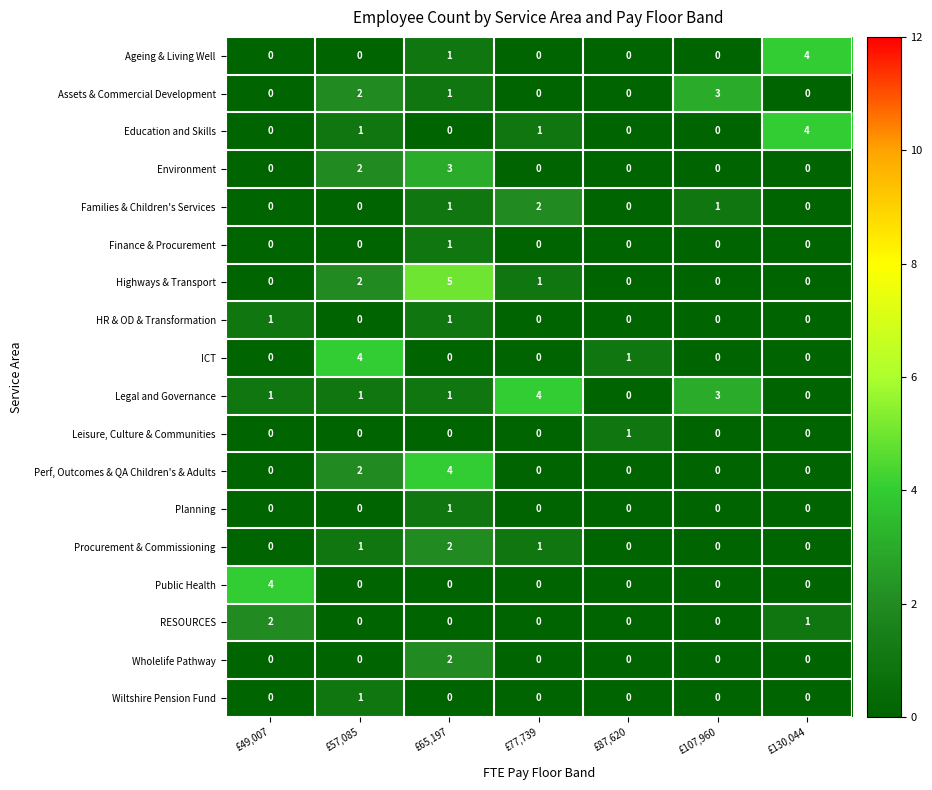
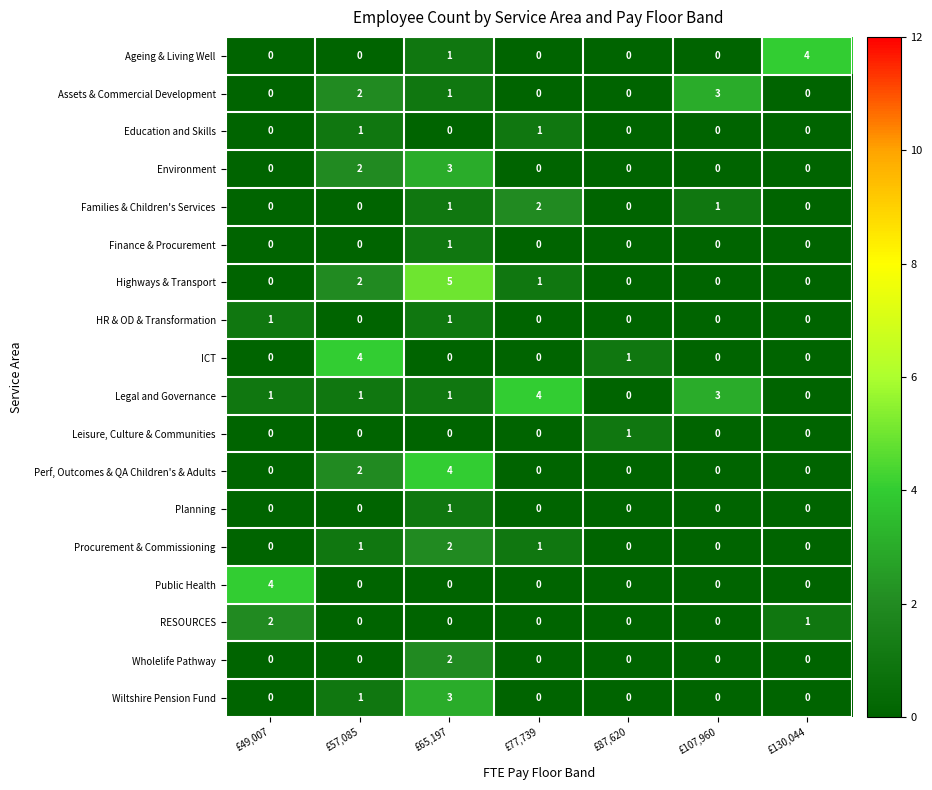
  {
    "Ageing & Living Well": {
      "£49,007": 0,
      "£57,085": 0,
      "£65,197": 1,
      "£77,739": 0,
      "£87,620": 0,
      "£107,960": 0,
      "£130,044": 4
    },
    "Assets & Commercial Development": {
      "£49,007": 0,
      "£57,085": 2,
      "£65,197": 1,
      "£77,739": 0,
      "£87,620": 0,
      "£107,960": 3,
      "£130,044": 0
    },
    "Education and Skills": {
      "£49,007": 0,
      "£57,085": 1,
      "£65,197": 0,
      "£77,739": 1,
      "£87,620": 0,
      "£107,960": 0,
-     "£130,044": 4
+     "£130,044": 0
    },
    "Environment": {
      "£49,007": 0,
      "£57,085": 2,
      "£65,197": 3,
      "£77,739": 0,
      "£87,620": 0,
      "£107,960": 0,
      "£130,044": 0
    },
    "Families & Children's Services": {
      "£49,007": 0,
      "£57,085": 0,
      "£65,197": 1,
      "£77,739": 2,
      "£87,620": 0,
      "£107,960": 1,
      "£130,044": 0
    },
    "Finance & Procurement": {
      "£49,007": 0,
      "£57,085": 0,
      "£65,197": 1,
      "£77,739": 0,
      "£87,620": 0,
      "£107,960": 0,
      "£130,044": 0
    },
    "Highways & Transport": {
      "£49,007": 0,
      "£57,085": 2,
      "£65,197": 5,
      "£77,739": 1,
      "£87,620": 0,
      "£107,960": 0,
      "£130,044": 0
    },
    "HR & OD & Transformation": {
      "£49,007": 1,
      "£57,085": 0,
      "£65,197": 1,
      "£77,739": 0,
      "£87,620": 0,
      "£107,960": 0,
      "£130,044": 0
    },
    "ICT": {
      "£49,007": 0,
      "£57,085": 4,
      "£65,197": 0,
      "£77,739": 0,
      "£87,620": 1,
      "£107,960": 0,
      "£130,044": 0
    },
    "Legal and Governance": {
      "£49,007": 1,
      "£57,085": 1,
      "£65,197": 1,
      "£77,739": 4,
      "£87,620": 0,
      "£107,960": 3,
      "£130,044": 0
    },
    "Leisure, Culture & Communities": {
      "£49,007": 0,
      "£57,085": 0,
      "£65,197": 0,
      "£77,739": 0,
      "£87,620": 1,
      "£107,960": 0,
      "£130,044": 0
    },
    "Perf, Outcomes & QA Children's & Adults": {
      "£49,007": 0,
      "£57,085": 2,
      "£65,197": 4,
      "£77,739": 0,
      "£87,620": 0,
      "£107,960": 0,
      "£130,044": 0
    },
    "Planning": {
      "£49,007": 0,
      "£57,085": 0,
      "£65,197": 1,
      "£77,739": 0,
      "£87,620": 0,
      "£107,960": 0,
      "£130,044": 0
    },
    "Procurement & Commissioning": {
      "£49,007": 0,
      "£57,085": 1,
      "£65,197": 2,
      "£77,739": 1,
      "£87,620": 0,
      "£107,960": 0,
      "£130,044": 0
    },
    "Public Health": {
      "£49,007": 4,
      "£57,085": 0,
      "£65,197": 0,
      "£77,739": 0,
      "£87,620": 0,
      "£107,960": 0,
      "£130,044": 0
    },
    "RESOURCES": {
      "£49,007": 2,
      "£57,085": 0,
      "£65,197": 0,
      "£77,739": 0,
      "£87,620": 0,
      "£107,960": 0,
      "£130,044": 1
    },
    "Wholelife Pathway": {
      "£49,007": 0,
      "£57,085": 0,
      "£65,197": 2,
      "£77,739": 0,
      "£87,620": 0,
      "£107,960": 0,
      "£130,044": 0
    },
    "Wiltshire Pension Fund": {
      "£49,007": 0,
      "£57,085": 1,
-     "£65,197": 0,
+     "£65,197": 3,
      "£77,739": 0,
      "£87,620": 0,
      "£107,960": 0,
      "£130,044": 0
    }
  }
